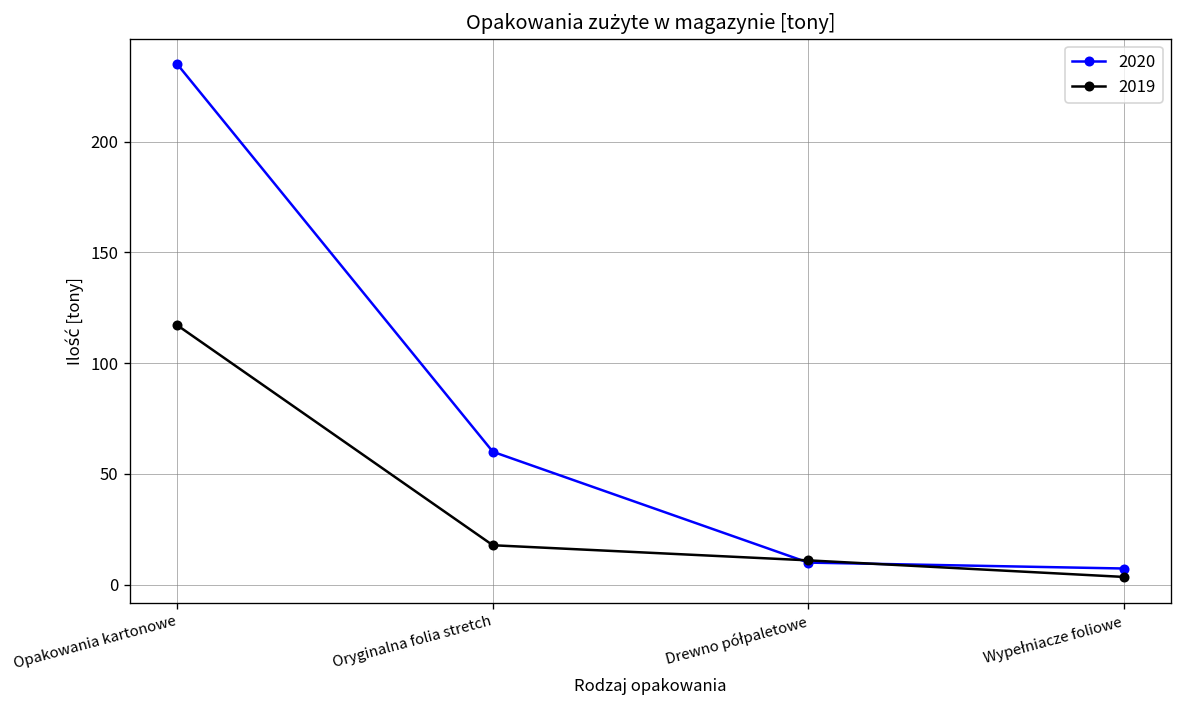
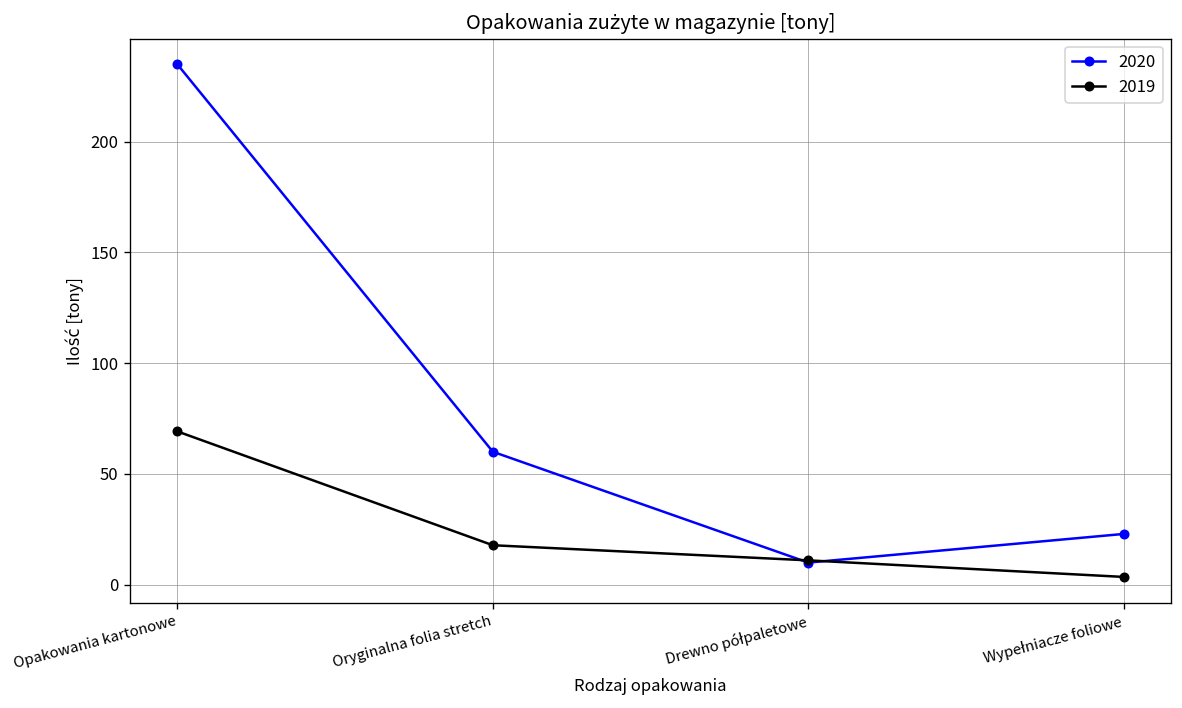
  {
    "2020": {
      "Opakowania kartonowe": 235,
      "Oryginalna folia stretch": 60,
-     "Wypełniacze foliowe": 7
+     "Wypełniacze foliowe": 23
    },
    "2019": {
-     "Opakowania kartonowe": 117,
+     "Opakowania kartonowe": 69,
      "Oryginalna folia stretch": 18,
      "Wypełniacze foliowe": 4
    }
  }
